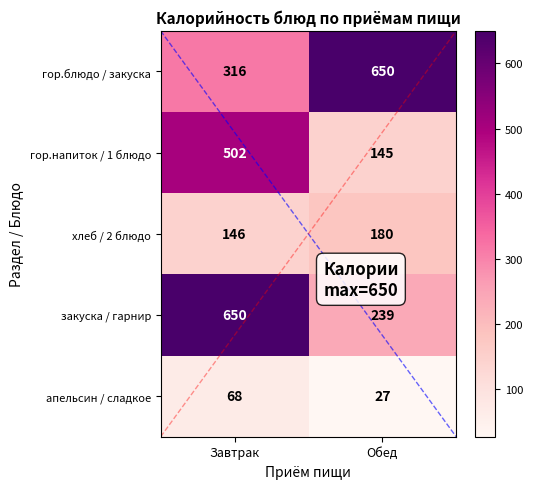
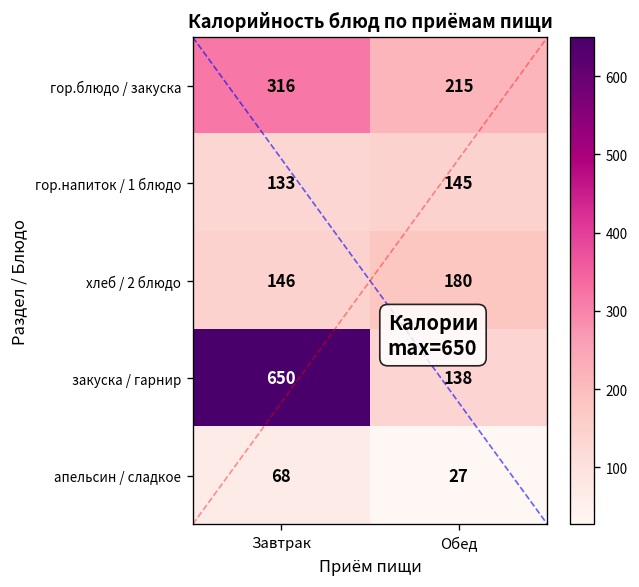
  {
    "гор.блюдо / закуска": {
      "Завтрак": 316,
-     "Обед": 650
+     "Обед": 215
    },
    "гор.напиток / 1 блюдо": {
-     "Завтрак": 502
+     "Завтрак": 133
    },
    "хлеб / 2 блюдо": {
      "Завтрак": 146,
      "Обед": 180
    },
    "закуска / гарнир": {
-     "Обед": 239
+     "Обед": 138
    },
    "апельсин / сладкое": {
      "Завтрак": 68,
      "Обед": 27
    }
  }
